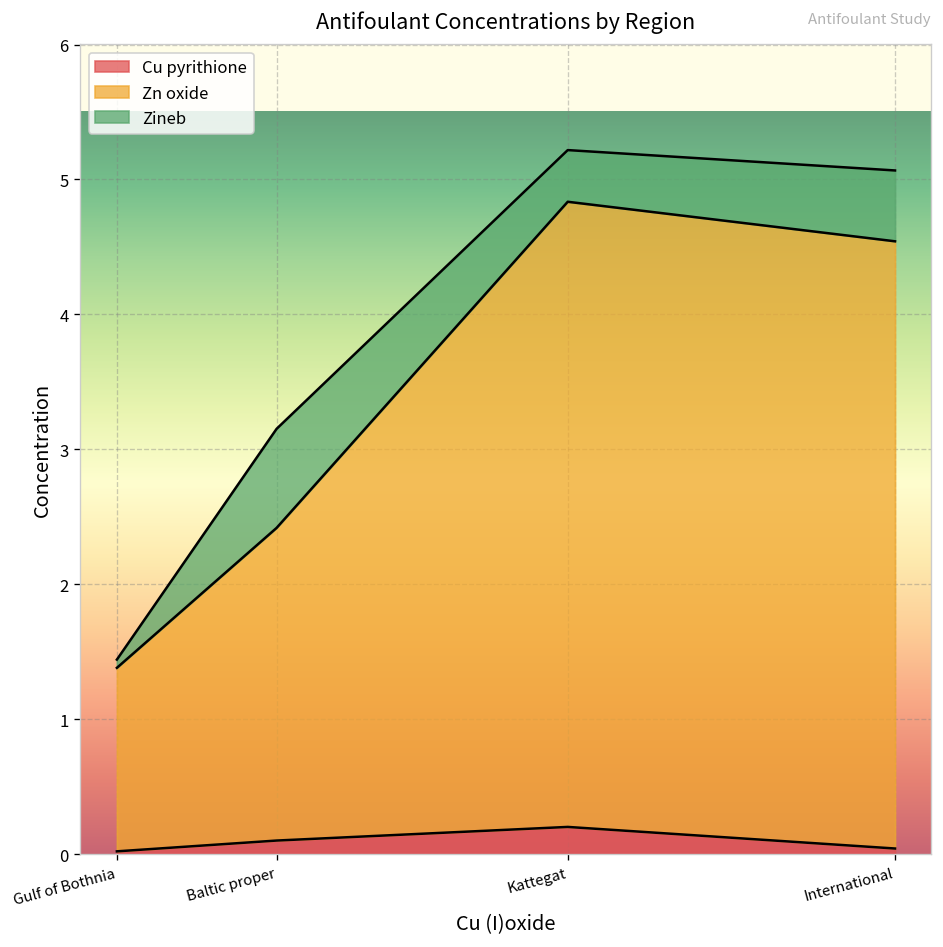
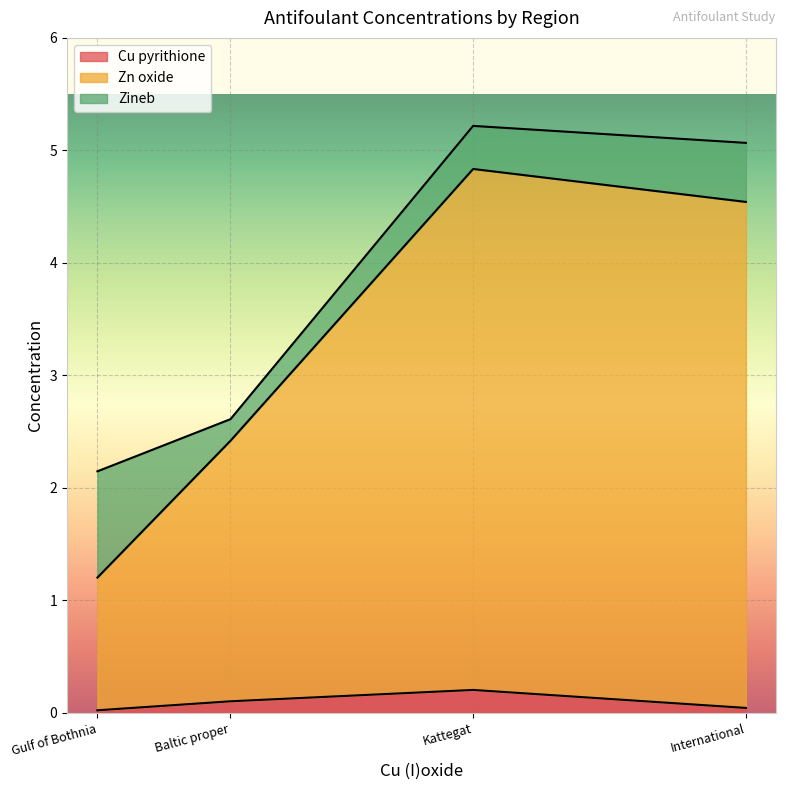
  {
    "Cu pyrithione": {
      "Gulf of Bothnia": 0.02,
      "Baltic proper": 0.10,
      "Kattegat": 0.20,
      "International": 0.04
    },
    "Zn oxide": {
-     "Gulf of Bothnia": 1.36,
+     "Gulf of Bothnia": 1.18,
      "Baltic proper": 2.32,
      "Kattegat": 4.63,
      "International": 4.50
    },
    "Zineb": {
-     "Gulf of Bothnia": 0.06,
-     "Baltic proper": 0.73,
+     "Gulf of Bothnia": 0.95,
+     "Baltic proper": 0.19,
      "Kattegat": 0.38,
      "International": 0.53
    }
  }
